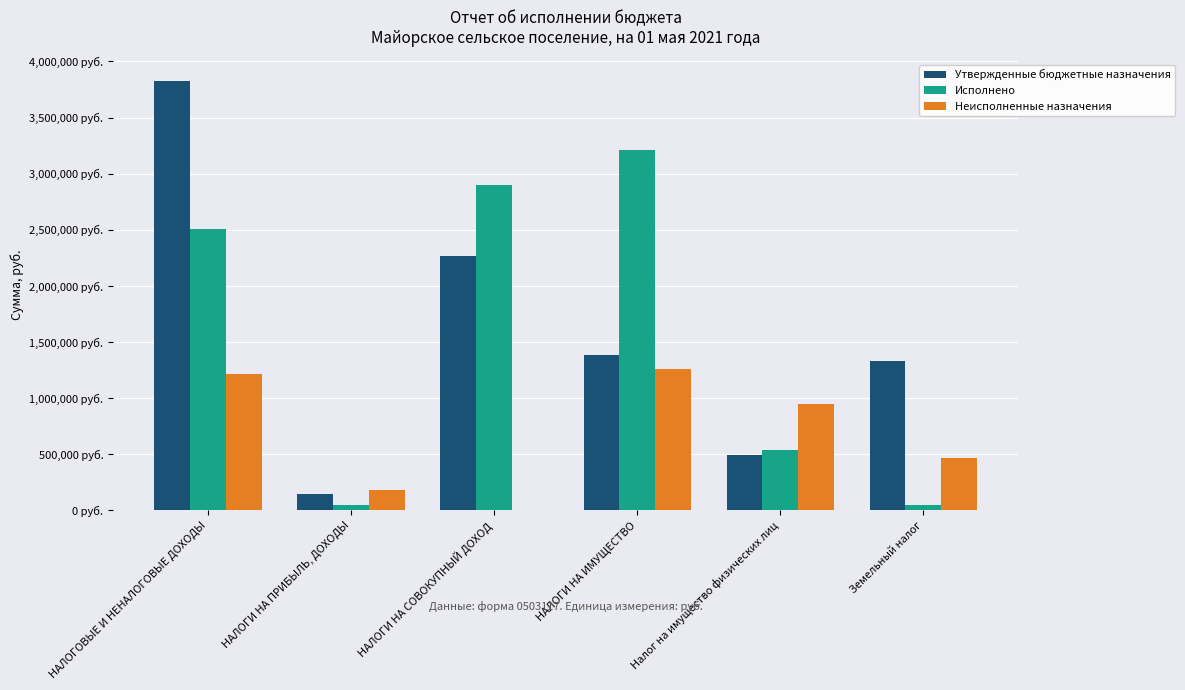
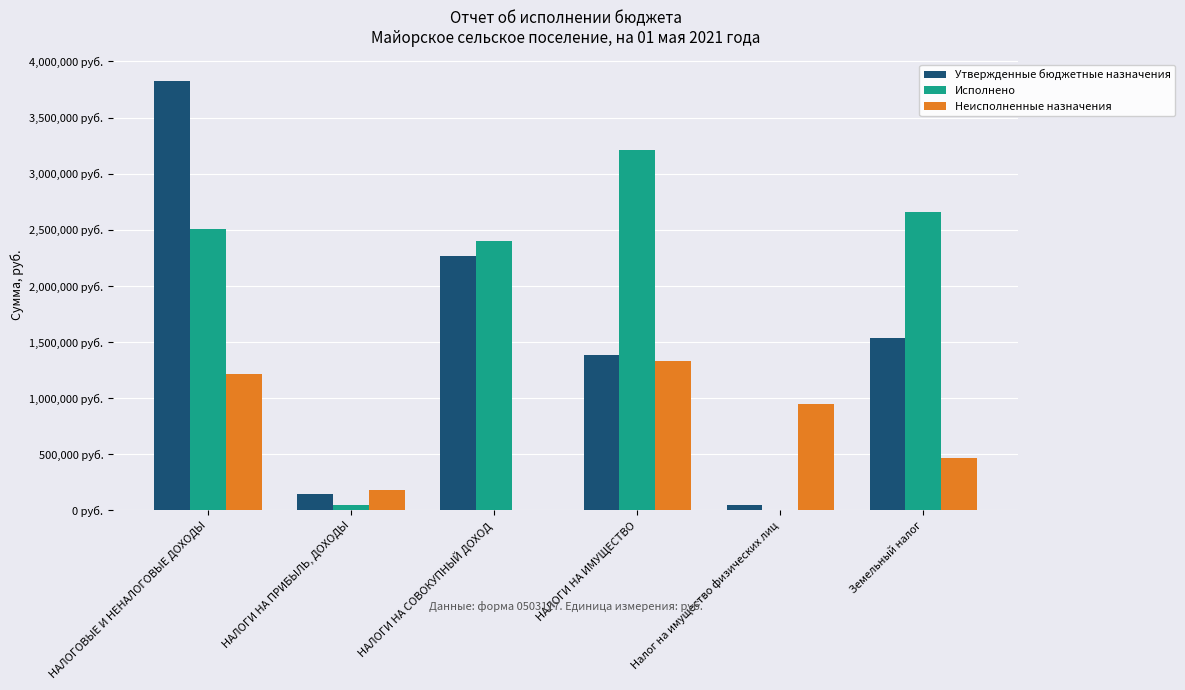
  {
    "Утвержденные бюджетные назначения": {
      "НАЛОГОВЫЕ И НЕНАЛОГОВЫЕ ДОХОДЫ": "3,830,000 руб.",
      "НАЛОГИ НА ПРИБЫЛЬ, ДОХОДЫ": "150,000 руб.",
      "НАЛОГИ НА СОВОКУПНЫЙ ДОХОД": "2,270,000 руб.",
      "НАЛОГИ НА ИМУЩЕСТВО": "1,380,000 руб.",
-     "Налог на имущество физических лиц": "490,000 руб.",
-     "Земельный налог": "1,330,000 руб."
+     "Налог на имущество физических лиц": "50,000 руб.",
+     "Земельный налог": "1,540,000 руб."
    },
    "Исполнено": {
      "НАЛОГОВЫЕ И НЕНАЛОГОВЫЕ ДОХОДЫ": "2,510,000 руб.",
      "НАЛОГИ НА ПРИБЫЛЬ, ДОХОДЫ": "50,000 руб.",
-     "НАЛОГИ НА СОВОКУПНЫЙ ДОХОД": "2,900,000 руб.",
+     "НАЛОГИ НА СОВОКУПНЫЙ ДОХОД": "2,400,000 руб.",
      "НАЛОГИ НА ИМУЩЕСТВО": "3,210,000 руб.",
-     "Налог на имущество физических лиц": "540,000 руб.",
-     "Земельный налог": "50,000 руб."
+     "Налог на имущество физических лиц": "0 руб.",
+     "Земельный налог": "2,660,000 руб."
    },
    "Неисполненные назначения": {
      "НАЛОГОВЫЕ И НЕНАЛОГОВЫЕ ДОХОДЫ": "1,210,000 руб.",
      "НАЛОГИ НА ПРИБЫЛЬ, ДОХОДЫ": "180,000 руб.",
      "НАЛОГИ НА СОВОКУПНЫЙ ДОХОД": "0 руб.",
-     "НАЛОГИ НА ИМУЩЕСТВО": "1,260,000 руб.",
+     "НАЛОГИ НА ИМУЩЕСТВО": "1,330,000 руб.",
      "Налог на имущество физических лиц": "950,000 руб.",
      "Земельный налог": "460,000 руб."
    }
  }
